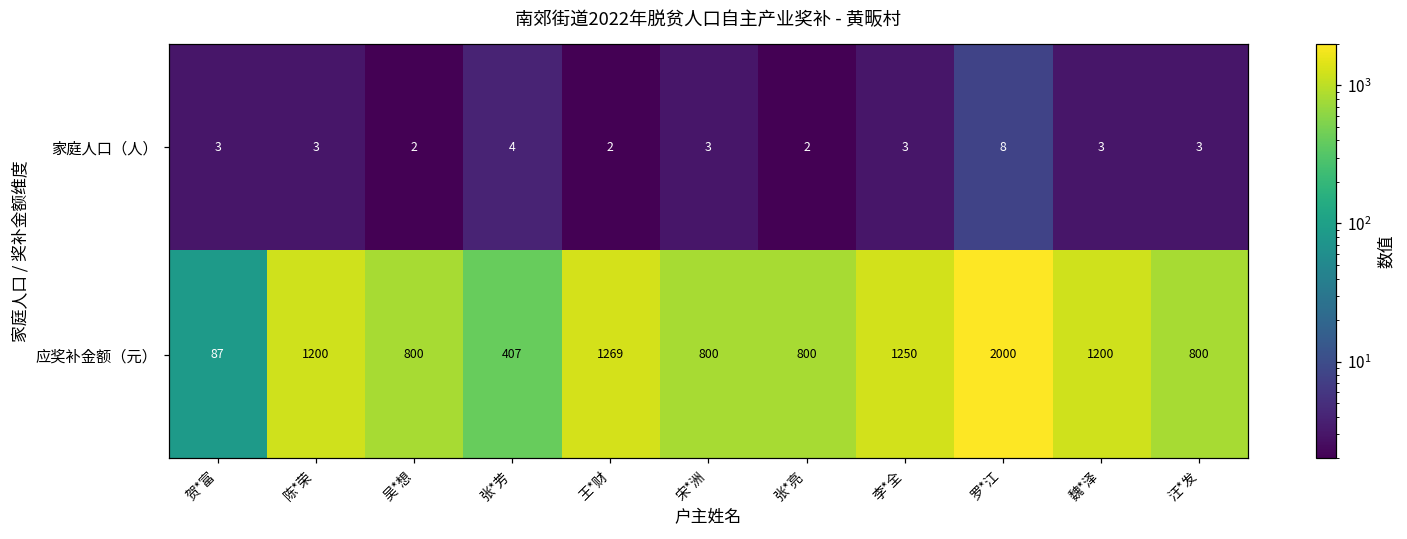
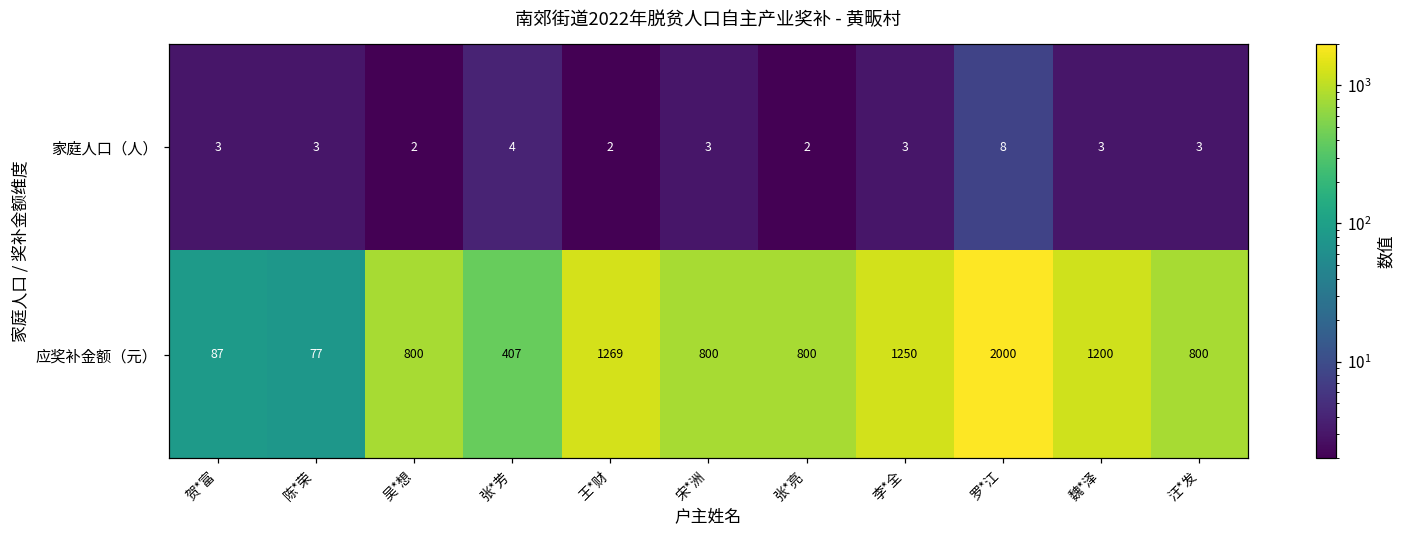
  {
    "家庭人口（人）": {
      "贺*富": 3,
      "陈*荣": 3,
      "吴*想": 2,
      "张*芳": 4,
      "王*财": 2,
      "宋*洲": 3,
      "张*亮": 2,
      "李*全": 3,
      "罗*江": 8,
      "魏*泽": 3,
      "汪*发": 3
    },
    "应奖补金额（元）": {
      "贺*富": 87,
-     "陈*荣": 1200,
+     "陈*荣": 77,
      "吴*想": 800,
      "张*芳": 407,
      "王*财": 1269,
      "宋*洲": 800,
      "张*亮": 800,
      "李*全": 1250,
      "罗*江": 2000,
      "魏*泽": 1200,
      "汪*发": 800
    }
  }
